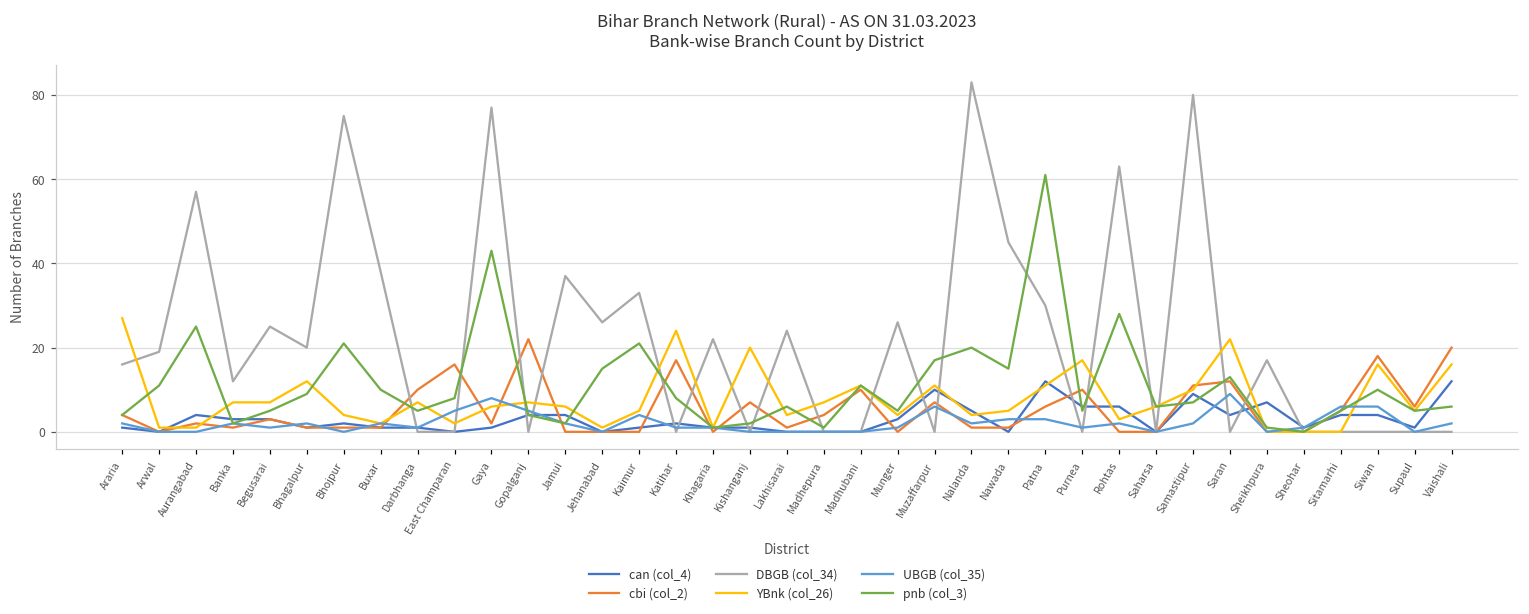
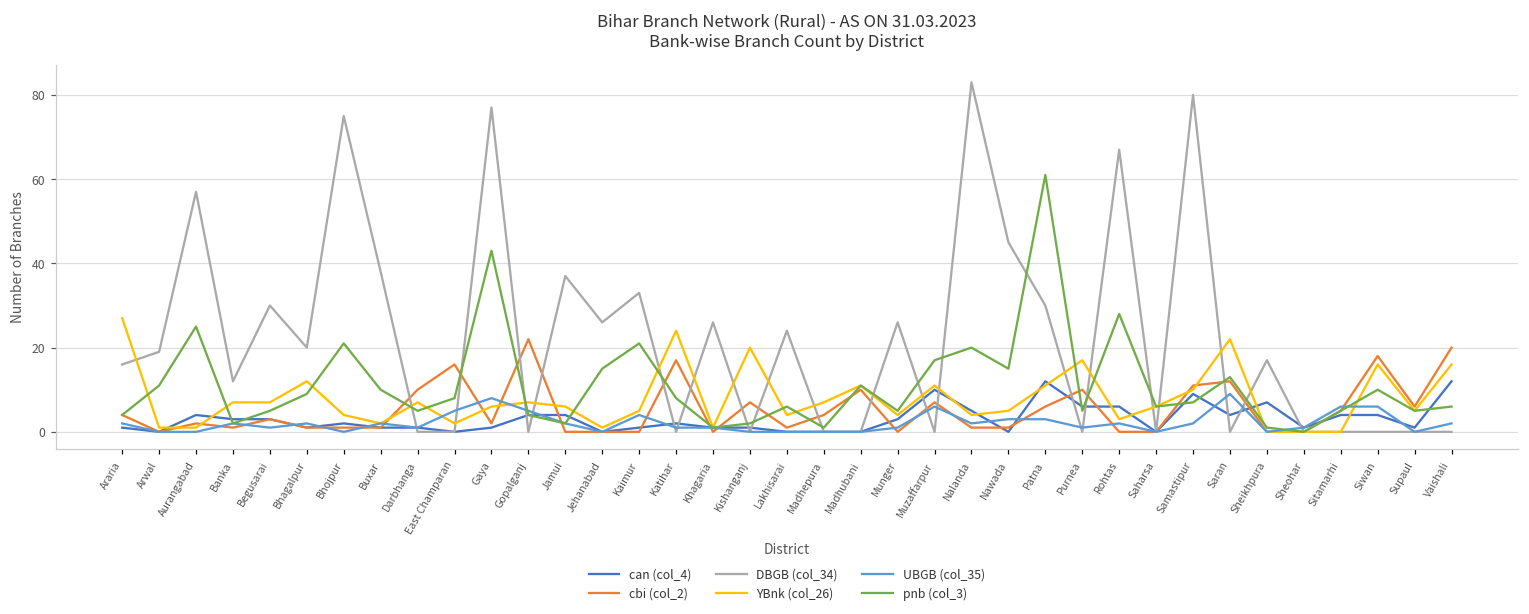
  {
    "cbi (col_2)": {
      "Aurangabad": 2,
      "Banka": 1,
      "Bhojpur": 1,
      "Darbhanga": 10,
      "East Champaran": 16,
      "Gaya": 2,
      "Gopalganj": 22,
      "Jamui": 0,
      "Kaimur": 0,
      "Katihar": 17,
      "Khagaria": 0,
      "Kishanganj": 7,
      "Lakhisarai": 1,
      "Madhepura": 4,
      "Madhubani": 10,
      "Munger": 0,
      "Muzaffarpur": 7,
      "Nalanda": 1,
      "Nawada": 1,
      "Patna": 6,
      "Purnea": 10,
      "Rohtas": 0,
      "Samastipur": 11,
      "Saran": 12,
      "Siwan": 18,
      "Supaul": 6,
      "Vaishali": 20
    },
    "DBGB (col_34)": {
      "Araria": 16,
      "Arwal": 19,
      "Aurangabad": 57,
      "Banka": 12,
-     "Begusarai": 25,
+     "Begusarai": 30,
      "Bhagalpur": 20,
      "Bhojpur": 75,
      "Buxar": 38,
      "Darbhanga": 0,
      "Gaya": 77,
      "Gopalganj": 0,
      "Jamui": 37,
      "Jehanabad": 26,
      "Kaimur": 33,
      "Katihar": 0,
-     "Khagaria": 22,
+     "Khagaria": 26,
      "Lakhisarai": 24,
      "Munger": 26,
      "Muzaffarpur": 0,
      "Nalanda": 83,
      "Nawada": 45,
      "Patna": 30,
      "Purnea": 0,
-     "Rohtas": 63,
+     "Rohtas": 67,
      "Samastipur": 80,
      "Saran": 0,
      "Sheikhpura": 17,
      "Siwan": 0,
      "Vaishali": 0
    },
    "YBnk (col_26)": {
      "Araria": 27,
      "Arwal": 1,
      "Aurangabad": 1,
      "Banka": 7,
      "Begusarai": 7,
      "Bhagalpur": 12,
      "Bhojpur": 4,
      "Darbhanga": 7,
      "East Champaran": 2,
      "Gaya": 6,
      "Gopalganj": 7,
      "Jamui": 6,
      "Jehanabad": 1,
      "Kaimur": 5,
      "Katihar": 24,
      "Kishanganj": 20,
      "Lakhisarai": 4,
      "Madhepura": 7,
      "Munger": 4,
      "Muzaffarpur": 11,
      "Nalanda": 4,
      "Nawada": 5,
      "Patna": 11,
      "Purnea": 17,
      "Rohtas": 3,
      "Samastipur": 10,
      "Saran": 22,
      "Siwan": 16,
      "Vaishali": 16
    },
    "pnb (col_3)": {
      "Arwal": 11,
      "Aurangabad": 25,
      "Begusarai": 5,
      "Bhagalpur": 9,
      "Bhojpur": 21,
      "Buxar": 10,
      "Darbhanga": 5,
      "East Champaran": 8,
      "Gaya": 43,
      "Jehanabad": 15,
      "Kaimur": 21,
      "Katihar": 8,
      "Kishanganj": 2,
      "Lakhisarai": 6,
      "Madhepura": 1,
      "Munger": 5,
      "Muzaffarpur": 17,
      "Nalanda": 20,
      "Nawada": 15,
      "Patna": 61,
      "Purnea": 5,
      "Rohtas": 28,
      "Samastipur": 7,
      "Saran": 13,
      "Sheikhpura": 1,
      "Siwan": 10,
      "Vaishali": 6
    }
  }
